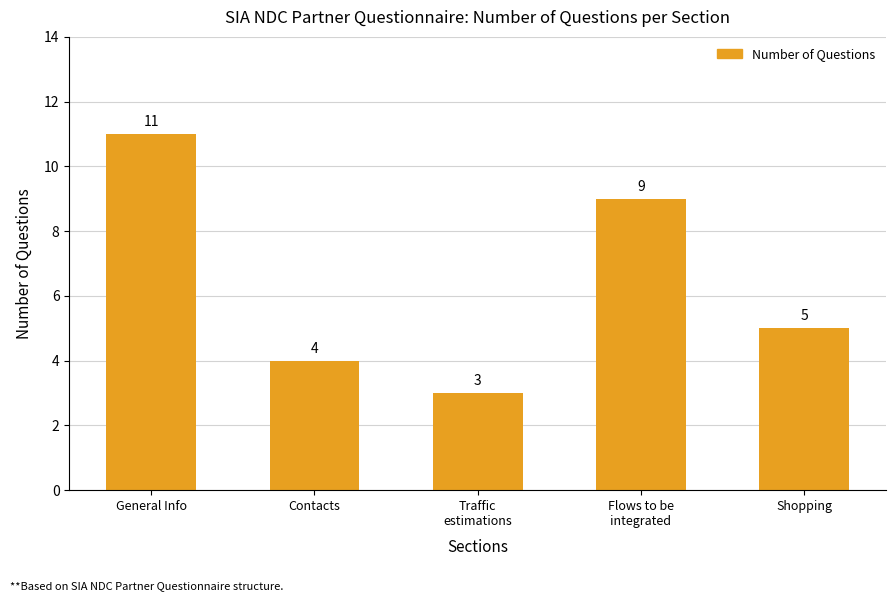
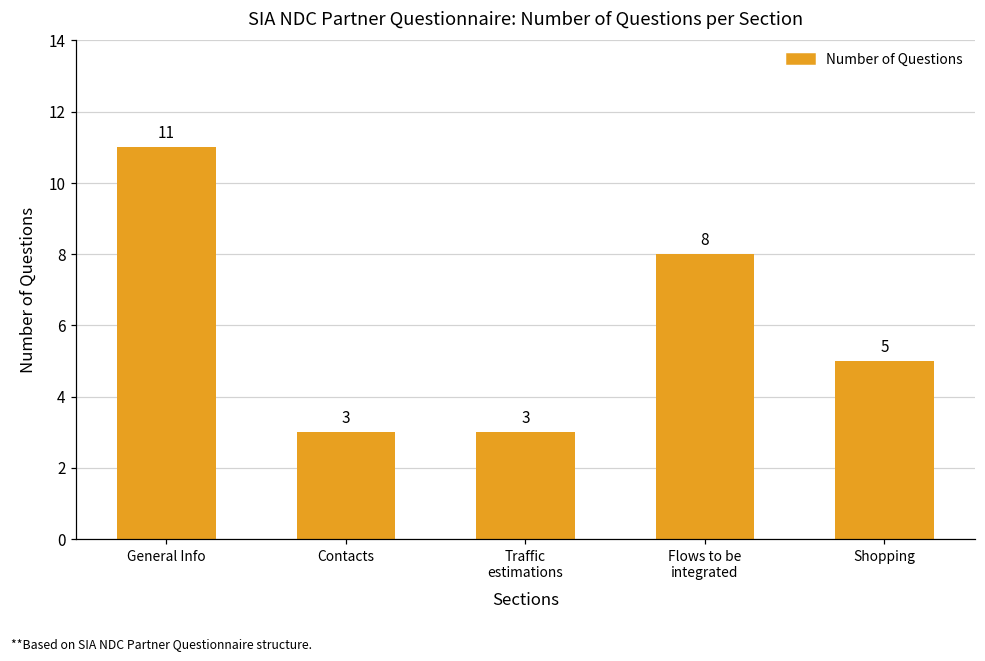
  {
    "General Info": 11,
-   "Contacts": 4,
+   "Contacts": 3,
    "Traffic estimations": 3,
-   "Flows to be integrated": 9,
+   "Flows to be integrated": 8,
    "Shopping": 5
  }
